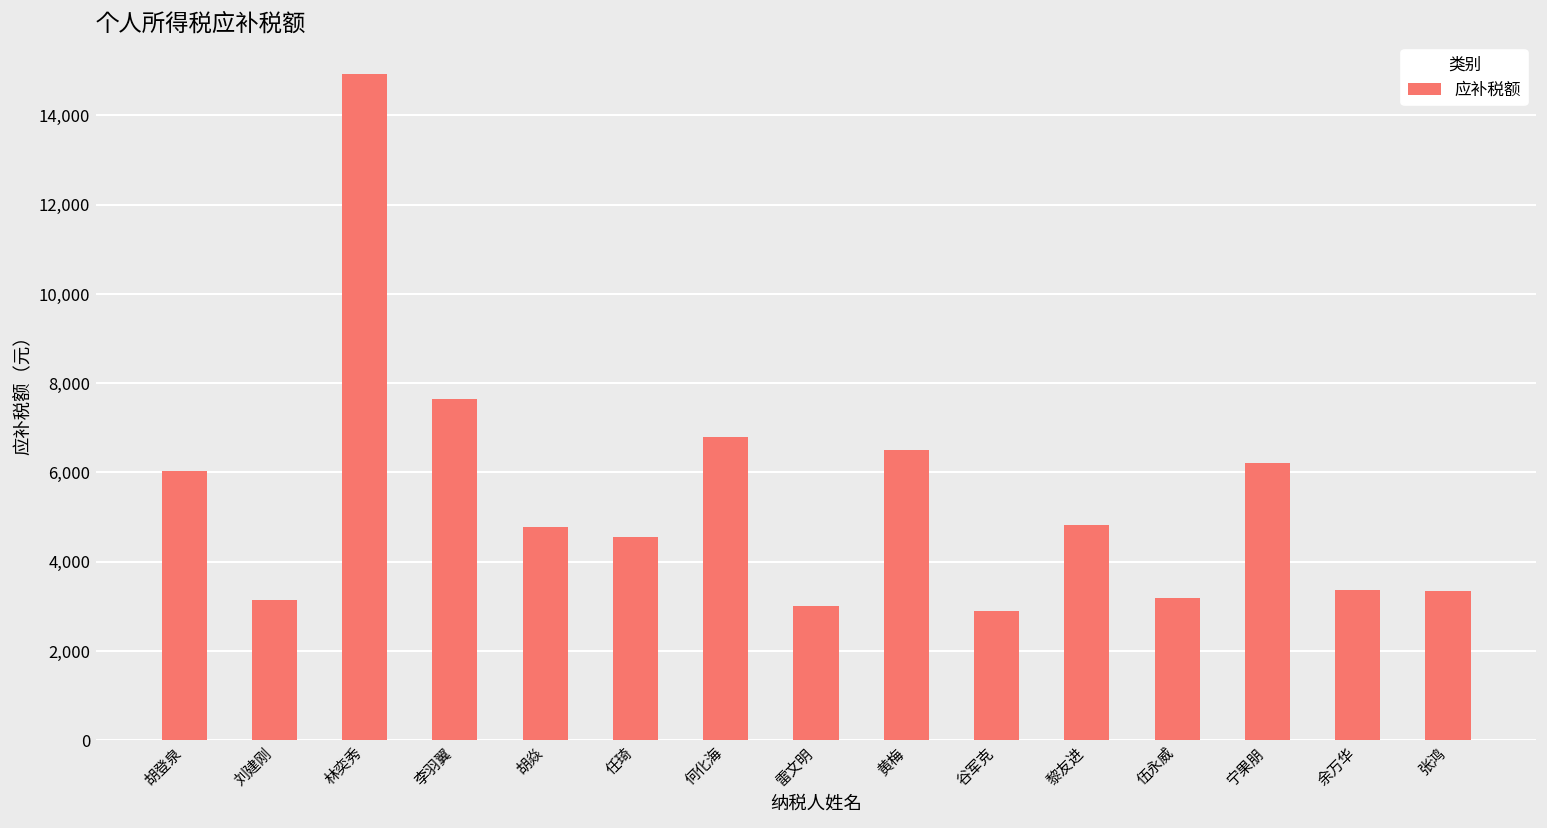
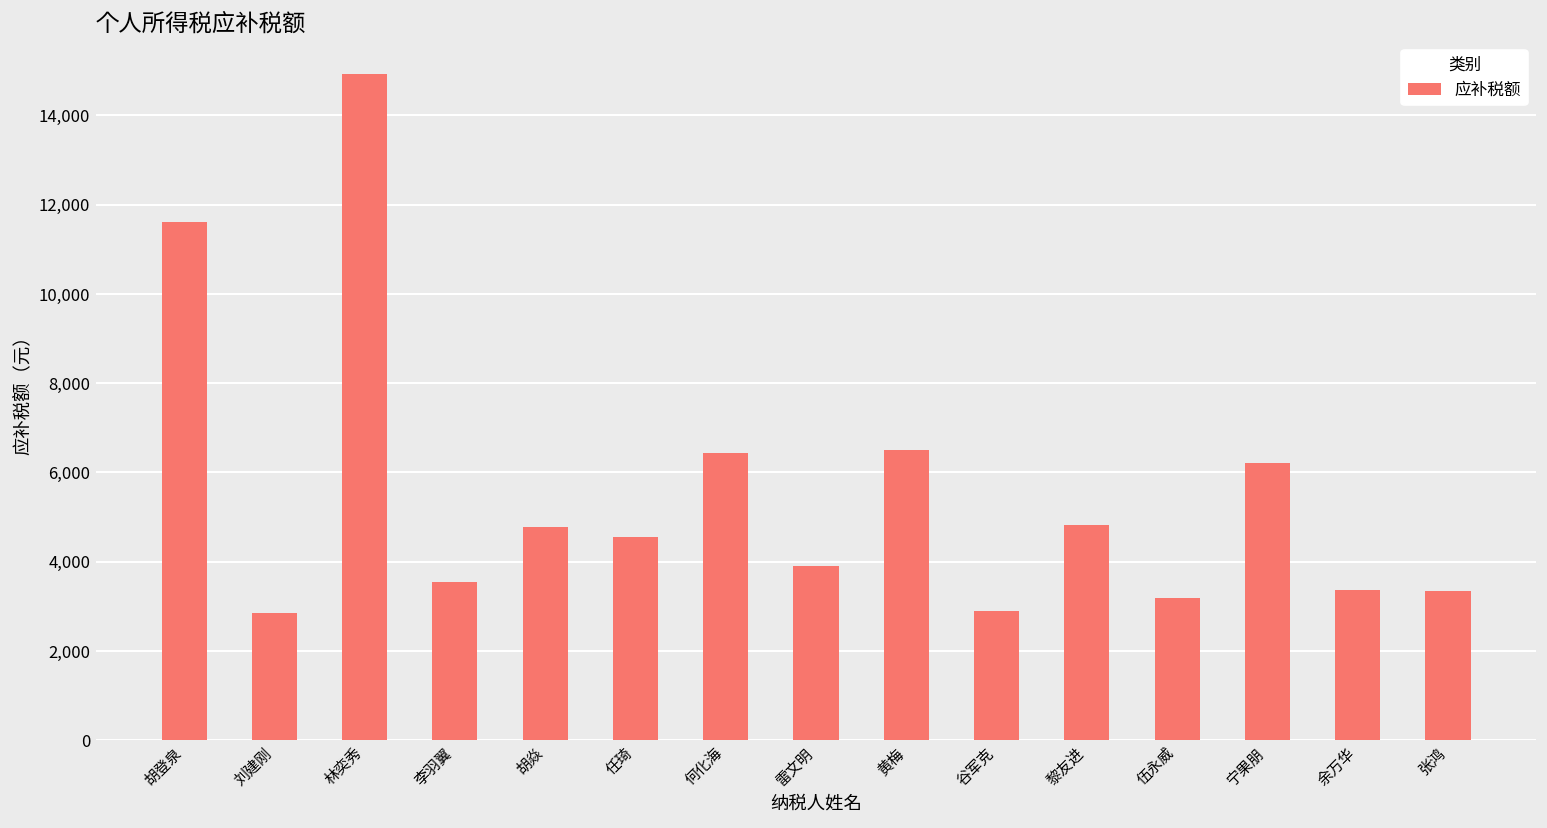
  {
-   "胡登泉": "6,000",
-   "刘建刚": "3,100",
+   "胡登泉": "11,600",
+   "刘建刚": "2,900",
    "林奕秀": "14,900",
-   "李羽翼": "7,600",
+   "李羽翼": "3,500",
    "胡焱": "4,800",
    "任琦": "4,500",
-   "何化海": "6,800",
-   "雷文明": "3,000",
+   "何化海": "6,400",
+   "雷文明": "3,900",
    "黄梅": "6,500",
    "谷军克": "2,900",
    "黎友进": "4,800",
    "伍永威": "3,200",
    "宁果朋": "6,200",
    "余万华": "3,400",
    "张鸿": "3,300"
  }
